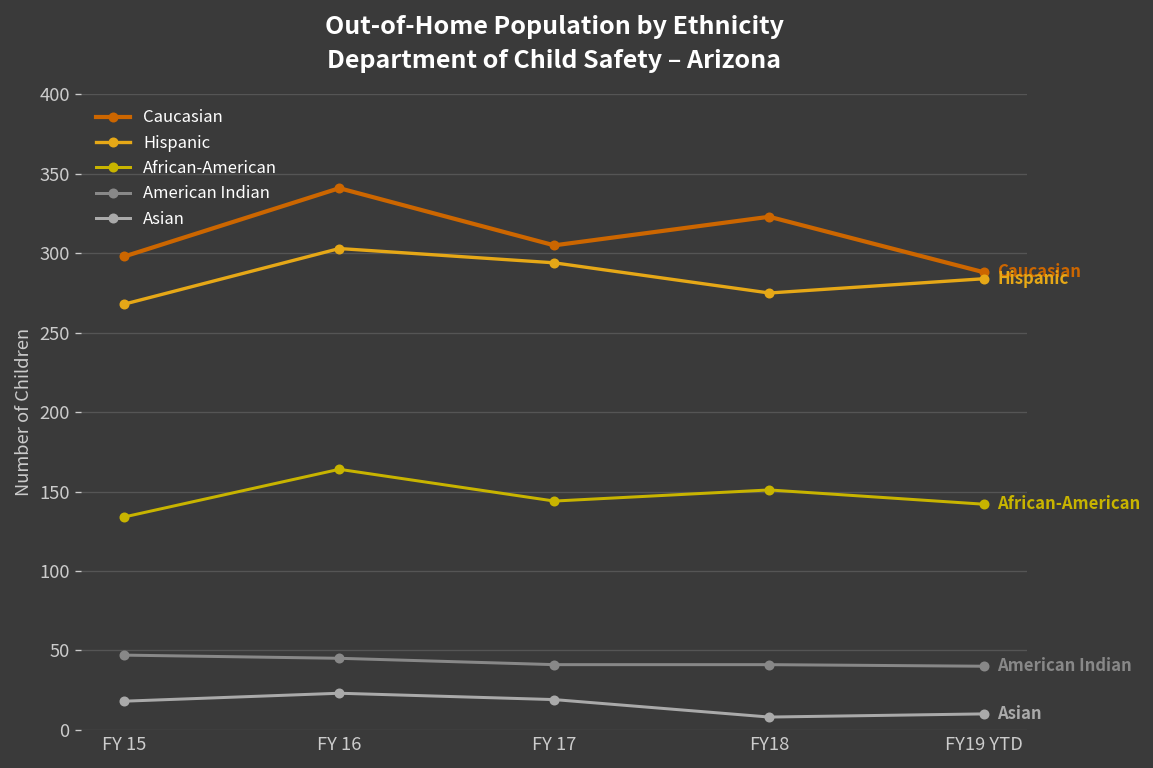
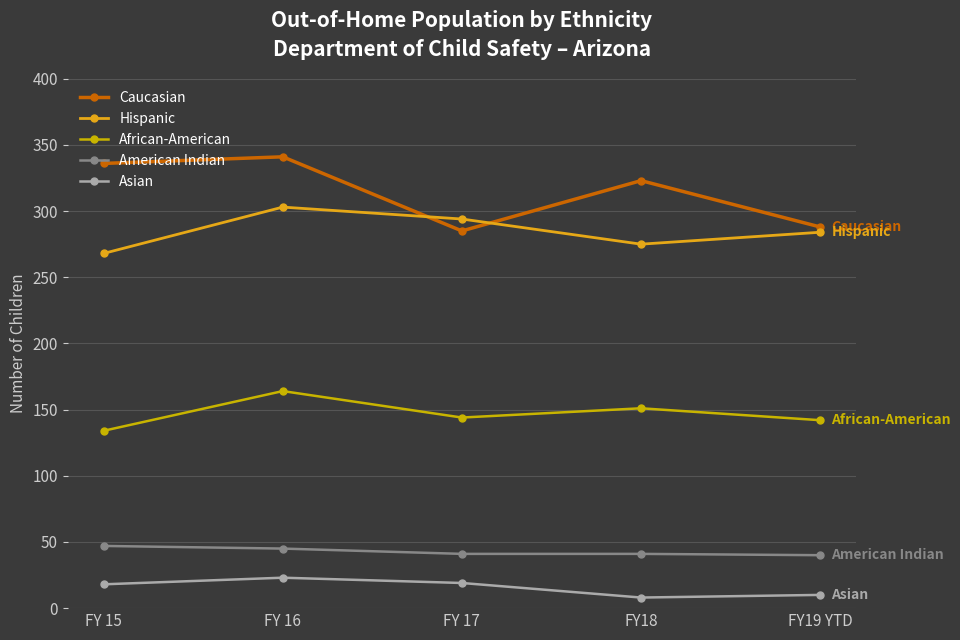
  {
    "Caucasian": {
-     "FY 15": 298,
+     "FY 15": 336,
      "FY 16": 341,
-     "FY 17": 305,
+     "FY 17": 285,
      "FY18": 323,
      "FY19 YTD": 288
    }
  }
